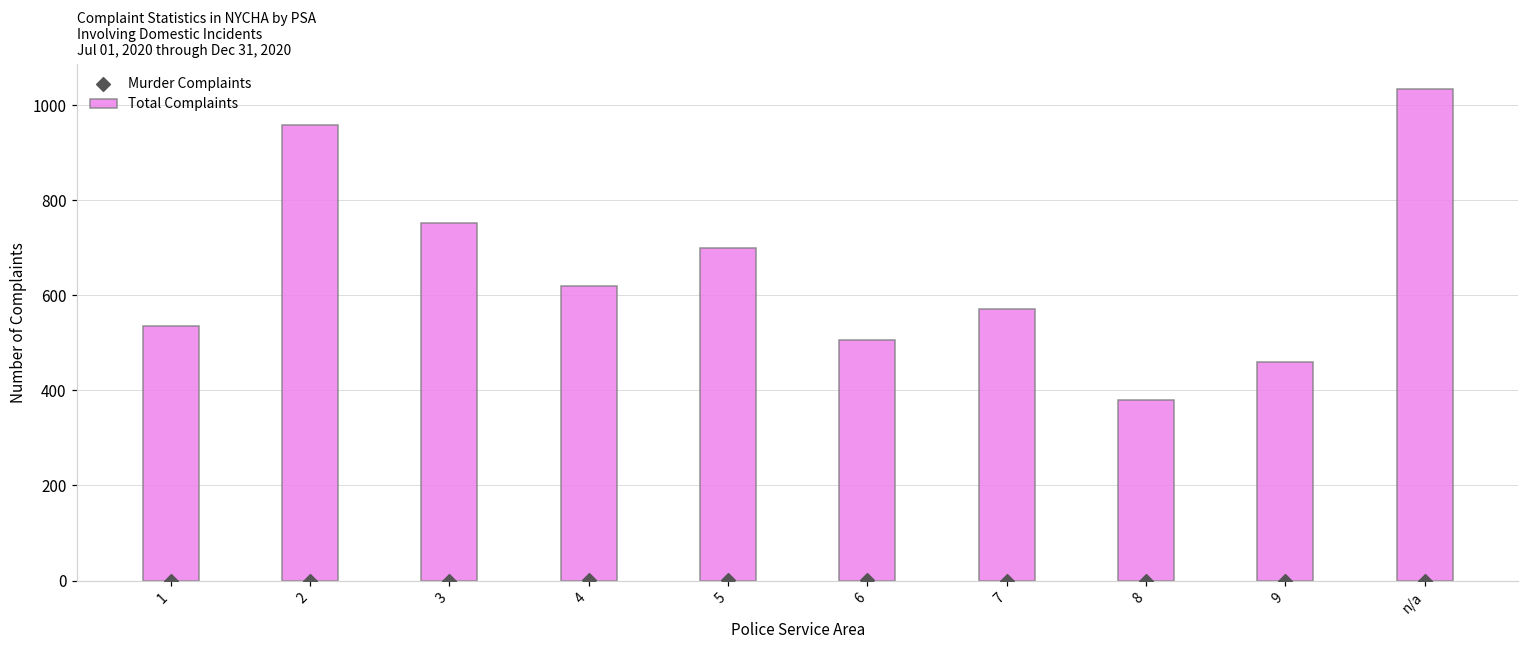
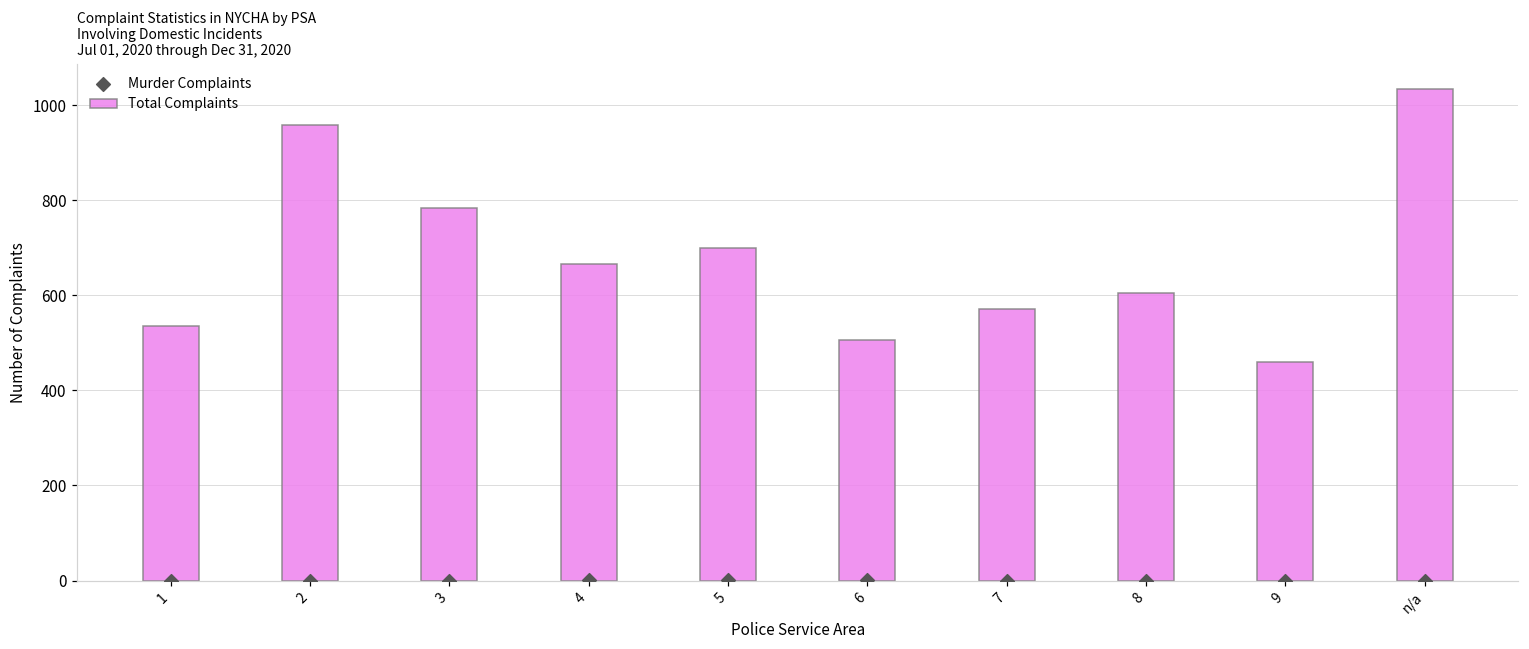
  {
    "Total Complaints": {
      "1": 540,
      "2": 960,
-     "3": 750,
-     "4": 620,
+     "3": 780,
+     "4": 670,
      "5": 700,
      "6": 510,
      "7": 570,
-     "8": 380,
+     "8": 610,
      "9": 460,
      "n/a": 1040
    }
  }
